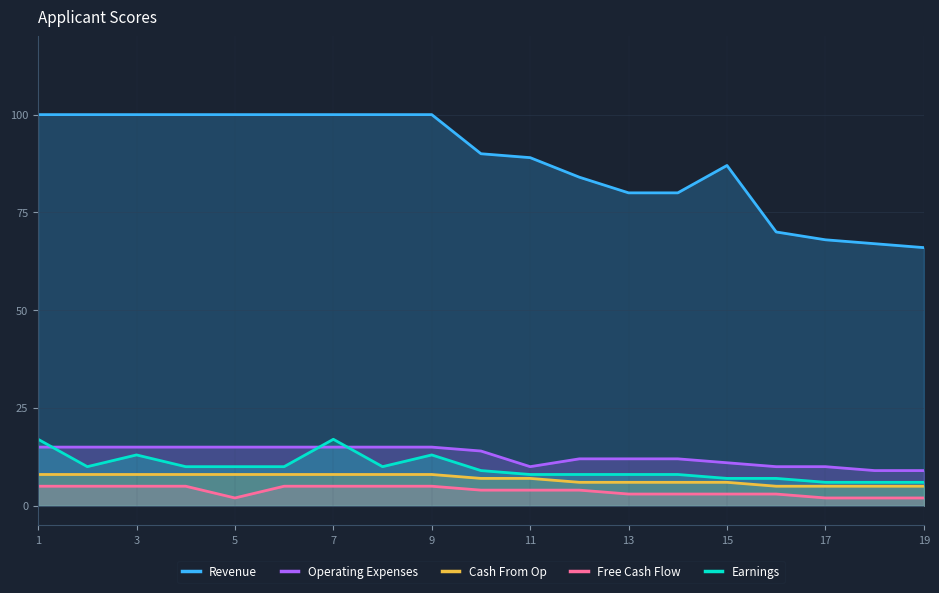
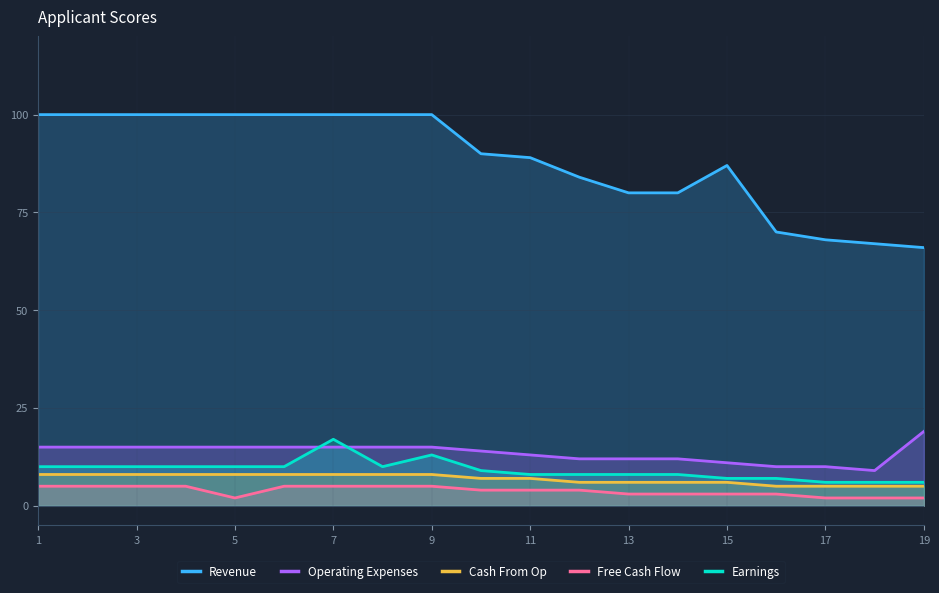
  {
    "Revenue": {
      "1": 100,
      "3": 100,
      "5": 100,
      "7": 100,
      "9": 100,
      "11": 89,
      "13": 80,
      "15": 87,
      "17": 68,
      "19": 66
    },
    "Operating Expenses": {
      "1": 15,
      "3": 15,
      "5": 15,
      "7": 15,
      "9": 15,
-     "11": 10,
+     "11": 13,
      "13": 12,
      "15": 11,
      "17": 10,
-     "19": 9
+     "19": 19
    },
    "Cash From Op": {
      "1": 8,
      "3": 8,
      "5": 8,
      "7": 8,
      "9": 8,
      "11": 7,
      "13": 6,
      "15": 6,
      "17": 5,
      "19": 5
    },
    "Free Cash Flow": {
      "1": 5,
      "3": 5,
      "5": 2,
      "7": 5,
      "9": 5,
      "11": 4,
      "13": 3,
      "15": 3,
      "17": 2,
      "19": 2
    },
    "Earnings": {
-     "1": 17,
-     "3": 13,
+     "1": 10,
+     "3": 10,
      "5": 10,
      "7": 17,
      "9": 13,
      "11": 8,
      "13": 8,
      "15": 7,
      "17": 6,
      "19": 6
    }
  }
